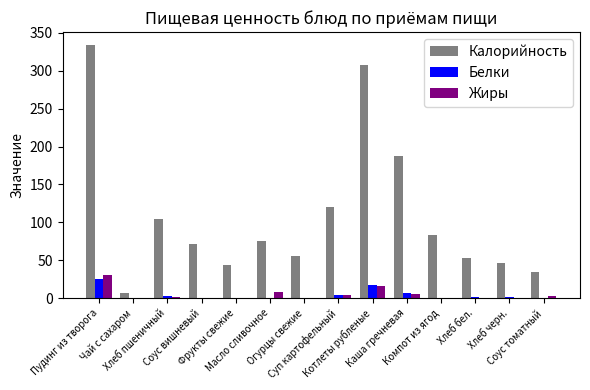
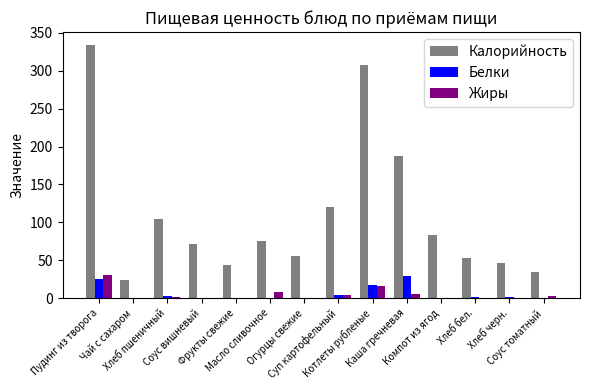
  {
    "Калорийность": {
      "Пудинг из творога": 330,
-     "Чай с сахаром": 10,
+     "Чай с сахаром": 20,
      "Хлеб пшеничный": 100,
      "Соус вишневый": 70,
      "Фрукты свежие": 40,
      "Масло сливочное": 70,
      "Огурцы свежие": 60,
      "Суп картофельный": 120,
      "Котлеты рубленые": 310,
      "Каша гречневая": 190,
      "Компот из ягод": 80,
      "Хлеб бел.": 50,
      "Хлеб черн.": 50,
      "Соус томатный": 40
    },
    "Белки": {
      "Пудинг из творога": 30,
      "Чай с сахаром": 0,
      "Суп картофельный": 0,
      "Котлеты рубленые": 20,
-     "Каша гречневая": 10
+     "Каша гречневая": 30
    },
    "Жиры": {
      "Пудинг из творога": 30,
      "Чай с сахаром": 0,
      "Масло сливочное": 10,
      "Суп картофельный": 0,
      "Котлеты рубленые": 20,
      "Каша гречневая": 10
    }
  }
